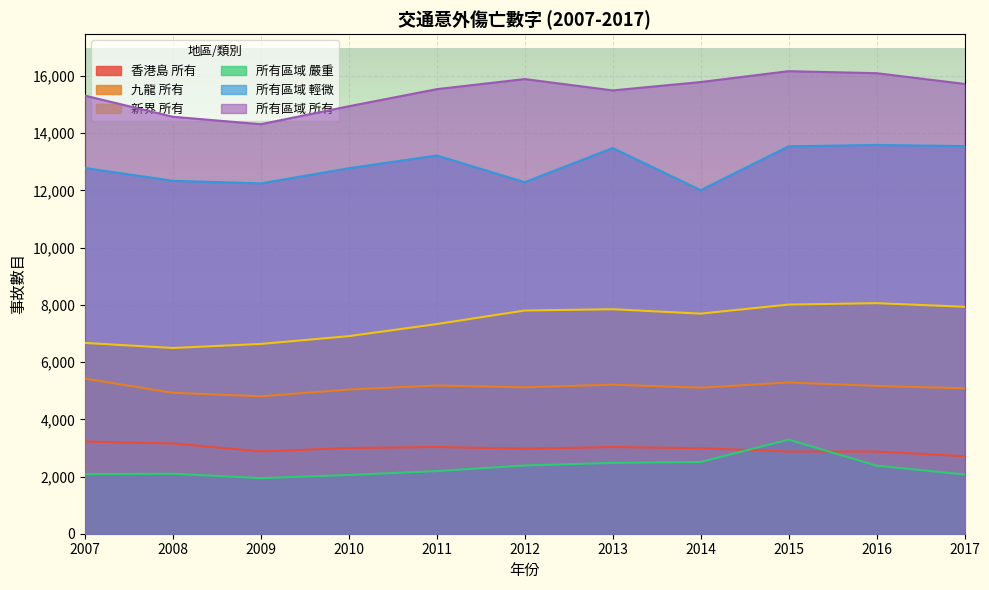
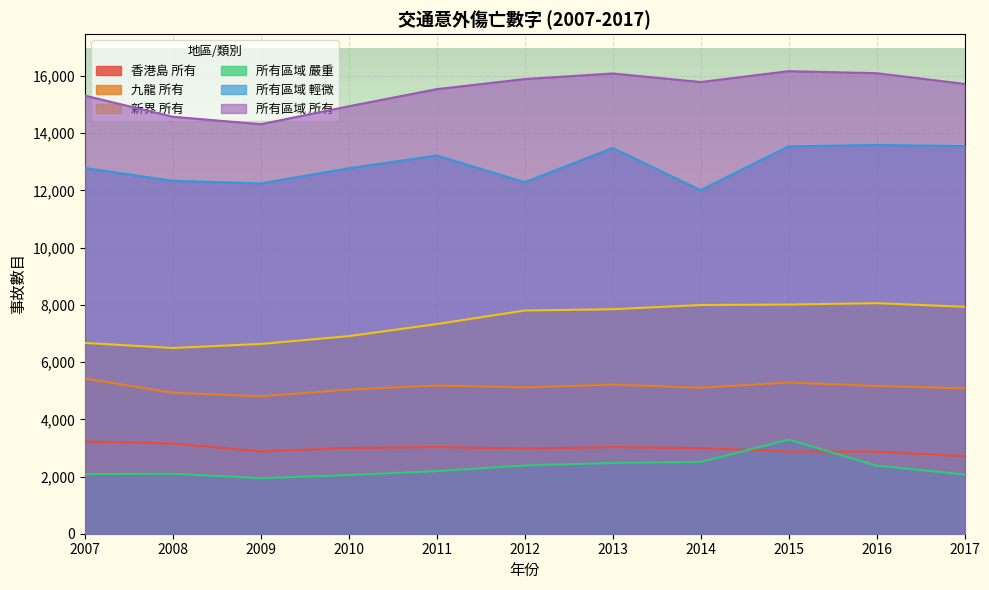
  {
    "新界 所有": {
      "2007": "6,700",
      "2008": "6,500",
      "2009": "6,600",
      "2010": "6,900",
      "2011": "7,300",
      "2012": "7,800",
      "2013": "7,800",
-     "2014": "7,700",
+     "2014": "8,000",
      "2015": "8,000",
      "2016": "8,100",
      "2017": "7,900"
    },
    "所有區域 嚴重": {
      "2007": "2,100",
      "2008": "2,100",
      "2009": "1,900",
      "2010": "2,100",
      "2011": "2,200",
      "2012": "2,400",
      "2013": "2,500",
      "2014": "2,500",
      "2015": "3,300",
      "2016": "2,400",
      "2017": "2,100"
    },
    "所有區域 輕微": {
      "2007": "12,800",
      "2008": "12,300",
      "2009": "12,200",
      "2010": "12,800",
      "2011": "13,200",
      "2012": "12,300",
      "2013": "13,500",
      "2014": "12,000",
      "2015": "13,500",
      "2016": "13,600",
      "2017": "13,600"
    },
    "所有區域 所有": {
      "2007": "15,300",
      "2009": "14,300",
      "2010": "14,900",
      "2011": "15,500",
      "2012": "15,900",
-     "2013": "15,500",
+     "2013": "16,100",
      "2014": "15,800",
      "2015": "16,200",
      "2016": "16,100",
      "2017": "15,700"
    }
  }
